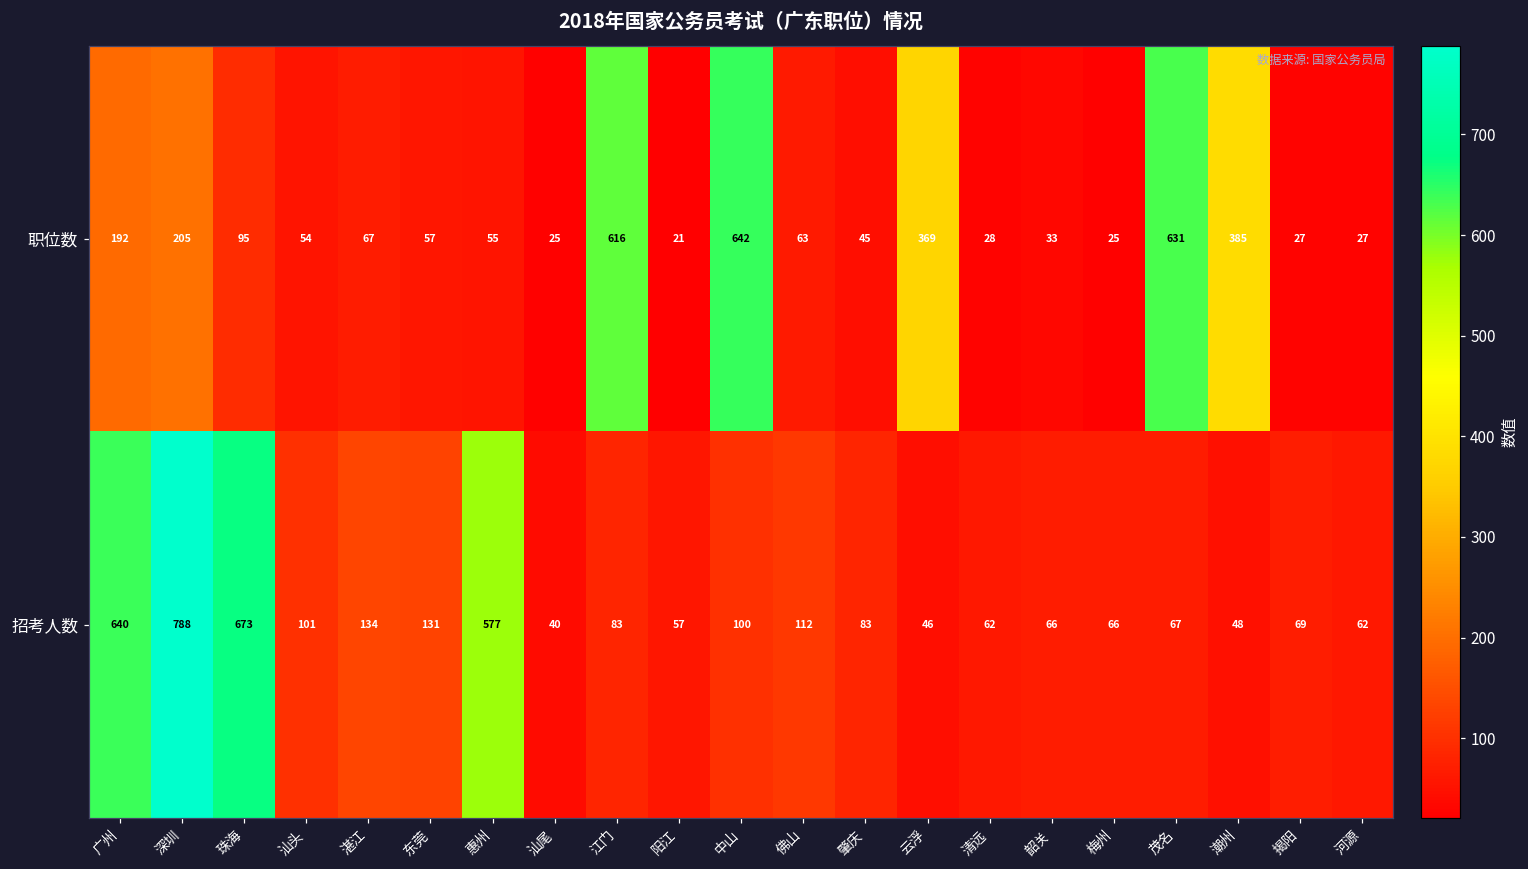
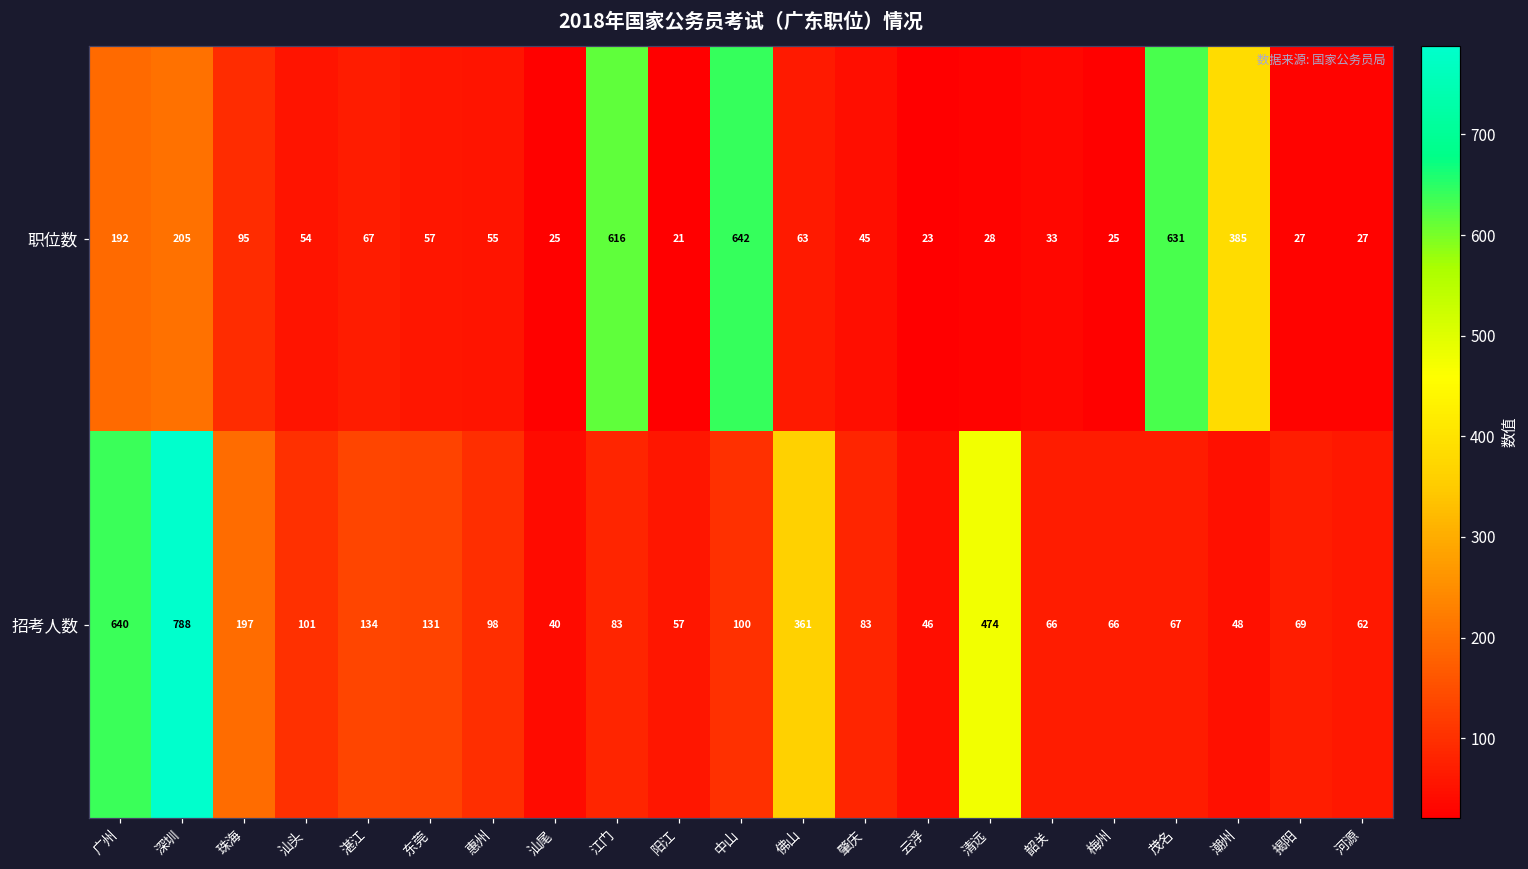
  {
    "职位数": {
      "广州": 192,
      "深圳": 205,
      "珠海": 95,
      "汕头": 54,
      "湛江": 67,
      "东莞": 57,
      "惠州": 55,
      "汕尾": 25,
      "江门": 616,
      "阳江": 21,
      "中山": 642,
      "佛山": 63,
      "肇庆": 45,
-     "云浮": 369,
+     "云浮": 23,
      "清远": 28,
      "韶关": 33,
      "梅州": 25,
      "茂名": 631,
      "潮州": 385,
      "河源": 27
    },
    "招考人数": {
      "广州": 640,
      "深圳": 788,
-     "珠海": 673,
+     "珠海": 197,
      "汕头": 101,
      "湛江": 134,
      "东莞": 131,
-     "惠州": 577,
+     "惠州": 98,
      "汕尾": 40,
      "江门": 83,
      "阳江": 57,
      "中山": 100,
-     "佛山": 112,
+     "佛山": 361,
      "肇庆": 83,
      "云浮": 46,
-     "清远": 62,
+     "清远": 474,
      "韶关": 66,
      "梅州": 66,
      "茂名": 67,
      "潮州": 48,
      "揭阳": 69,
      "河源": 62
    }
  }
